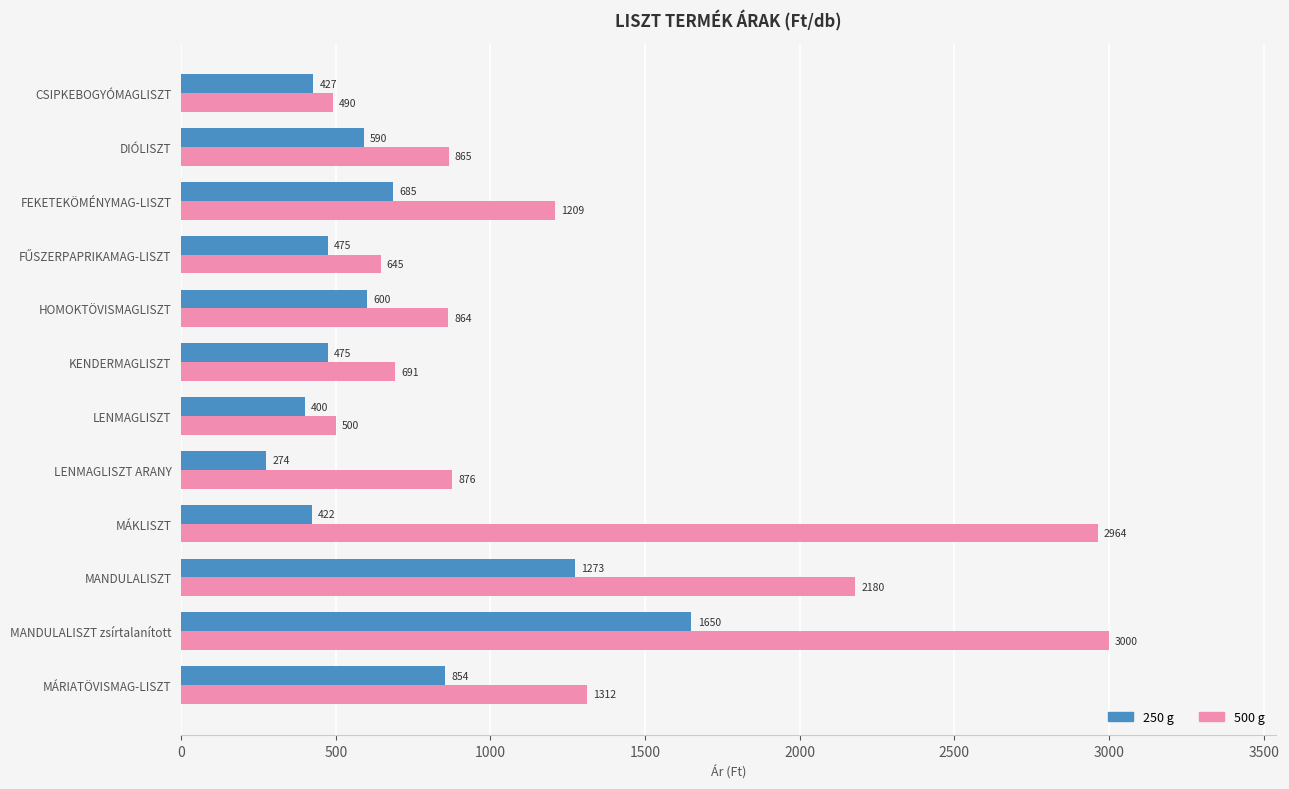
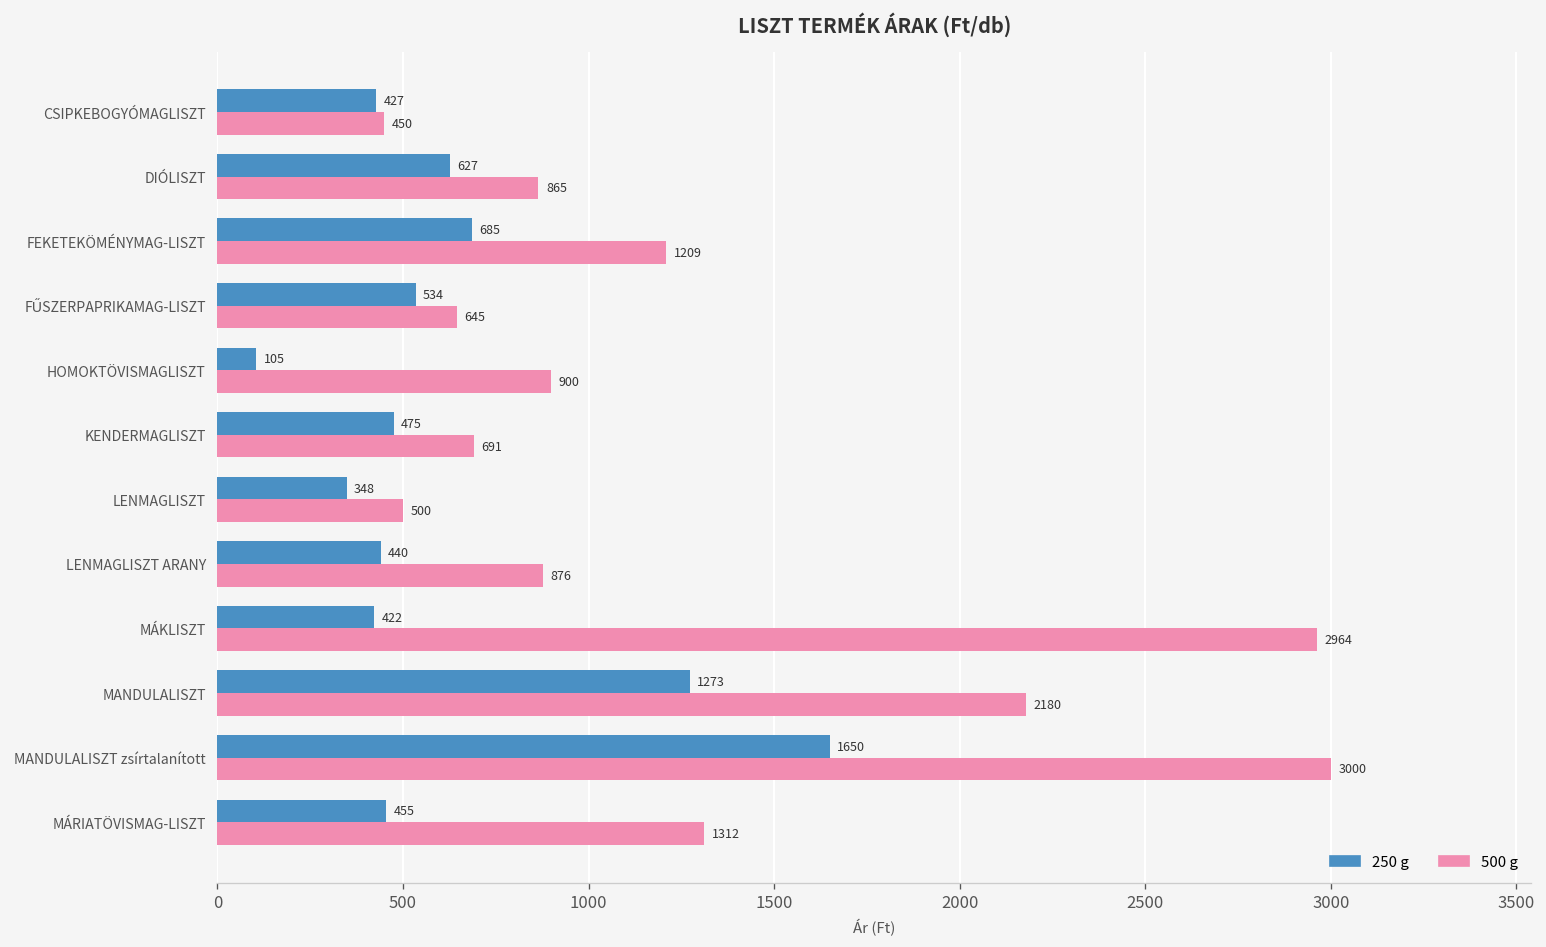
  {
    "250 g": {
      "CSIPKEBOGYÓMAGLISZT": 427,
-     "DIÓLISZT": 590,
+     "DIÓLISZT": 627,
      "FEKETEKÖMÉNYMAG-LISZT": 685,
-     "FŰSZERPAPRIKAMAG-LISZT": 475,
-     "HOMOKTÖVISMAGLISZT": 600,
+     "FŰSZERPAPRIKAMAG-LISZT": 534,
+     "HOMOKTÖVISMAGLISZT": 105,
      "KENDERMAGLISZT": 475,
-     "LENMAGLISZT": 400,
-     "LENMAGLISZT ARANY": 274,
+     "LENMAGLISZT": 348,
+     "LENMAGLISZT ARANY": 440,
      "MÁKLISZT": 422,
      "MANDULALISZT": 1273,
      "MANDULALISZT zsírtalanított": 1650,
-     "MÁRIATÖVISMAG-LISZT": 854
+     "MÁRIATÖVISMAG-LISZT": 455
    },
    "500 g": {
-     "CSIPKEBOGYÓMAGLISZT": 490,
+     "CSIPKEBOGYÓMAGLISZT": 450,
      "DIÓLISZT": 865,
      "FEKETEKÖMÉNYMAG-LISZT": 1209,
      "FŰSZERPAPRIKAMAG-LISZT": 645,
-     "HOMOKTÖVISMAGLISZT": 864,
+     "HOMOKTÖVISMAGLISZT": 900,
      "KENDERMAGLISZT": 691,
      "LENMAGLISZT": 500,
      "LENMAGLISZT ARANY": 876,
      "MÁKLISZT": 2964,
      "MANDULALISZT": 2180,
      "MANDULALISZT zsírtalanított": 3000,
      "MÁRIATÖVISMAG-LISZT": 1312
    }
  }
